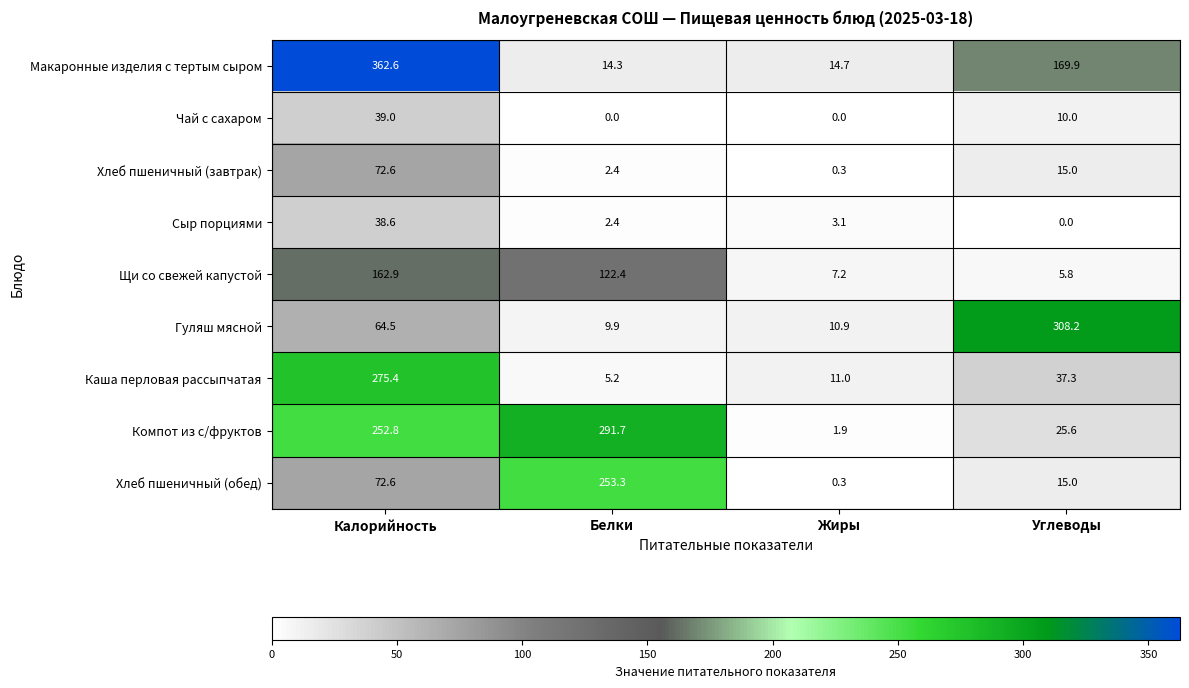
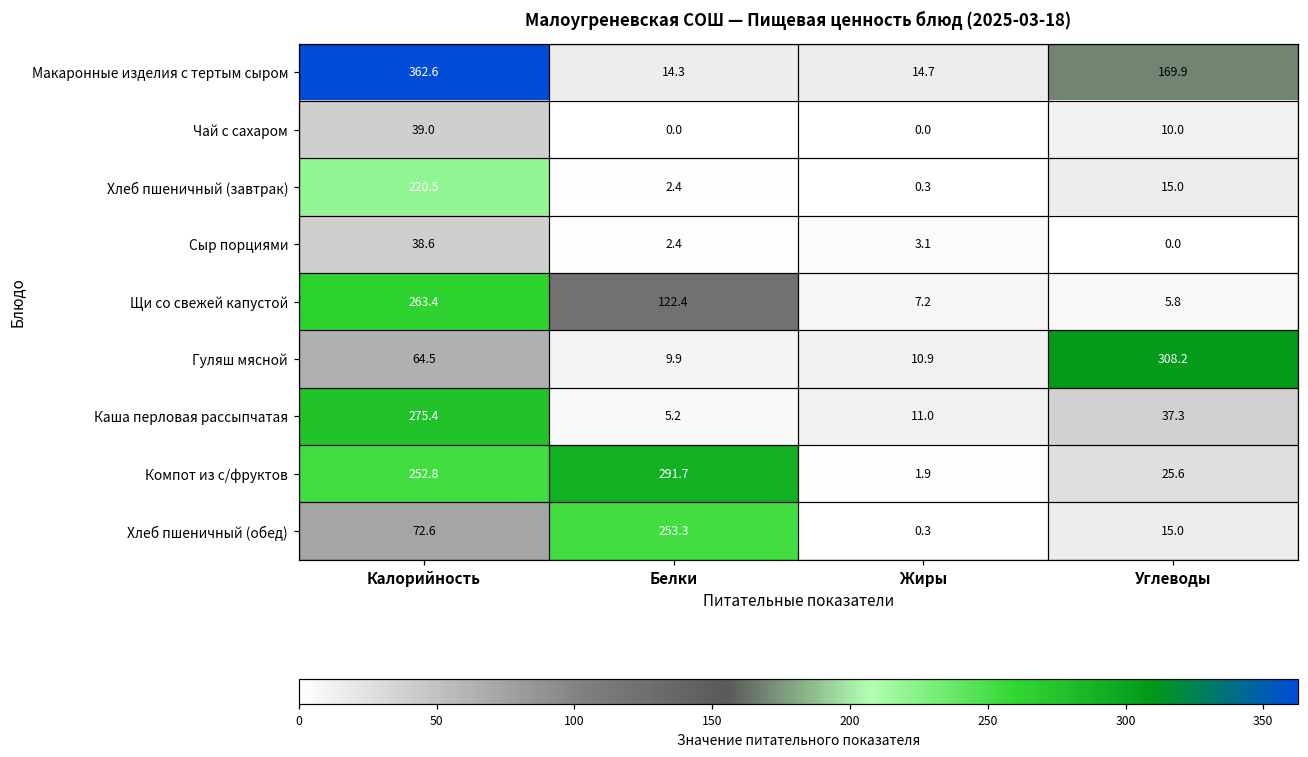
  {
    "Макаронные изделия с тертым сыром": {
      "Калорийность": 362.6,
      "Белки": 14.3,
      "Жиры": 14.7,
      "Углеводы": 169.9
    },
    "Чай с сахаром": {
      "Калорийность": 39.0,
      "Белки": 0.0,
      "Жиры": 0.0,
      "Углеводы": 10.0
    },
    "Хлеб пшеничный (завтрак)": {
-     "Калорийность": 72.6,
+     "Калорийность": 220.5,
      "Белки": 2.4,
      "Жиры": 0.3,
      "Углеводы": 15.0
    },
    "Сыр порциями": {
      "Калорийность": 38.6,
      "Белки": 2.4,
      "Жиры": 3.1,
      "Углеводы": 0.0
    },
    "Щи со свежей капустой": {
-     "Калорийность": 162.9,
+     "Калорийность": 263.4,
      "Белки": 122.4,
      "Жиры": 7.2,
      "Углеводы": 5.8
    },
    "Гуляш мясной": {
      "Калорийность": 64.5,
      "Белки": 9.9,
      "Жиры": 10.9,
      "Углеводы": 308.2
    },
    "Каша перловая рассыпчатая": {
      "Калорийность": 275.4,
      "Белки": 5.2,
      "Жиры": 11.0,
      "Углеводы": 37.3
    },
    "Компот из с/фруктов": {
      "Калорийность": 252.8,
      "Белки": 291.7,
      "Жиры": 1.9,
      "Углеводы": 25.6
    },
    "Хлеб пшеничный (обед)": {
      "Калорийность": 72.6,
      "Белки": 253.3,
      "Жиры": 0.3,
      "Углеводы": 15.0
    }
  }
